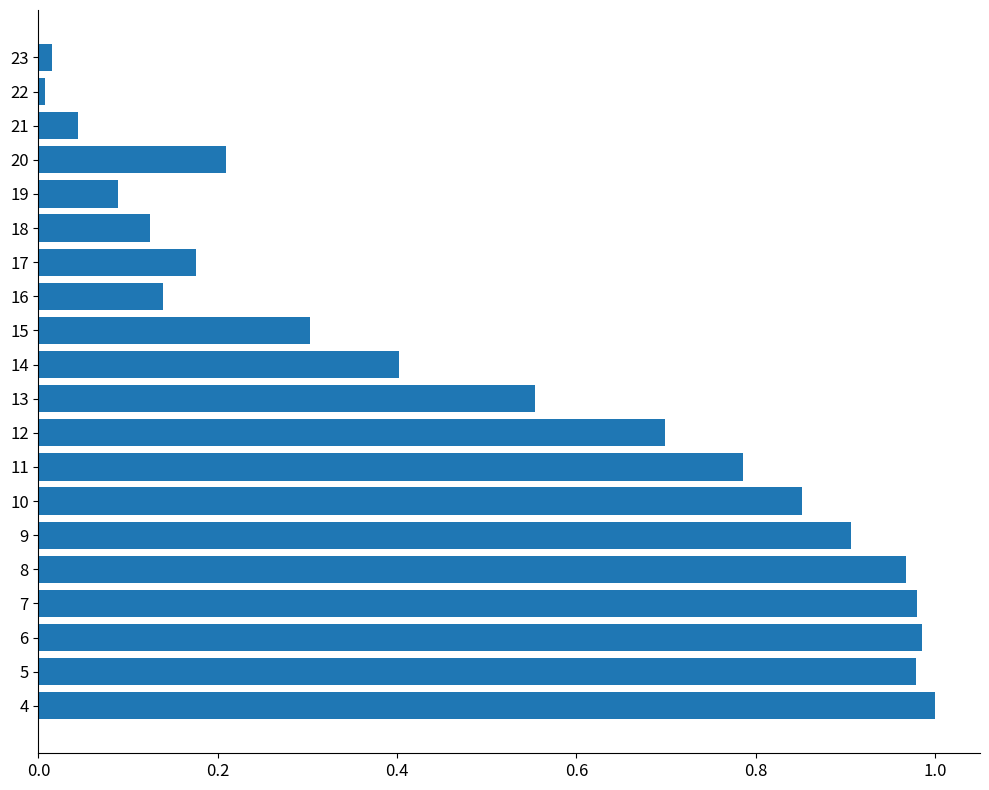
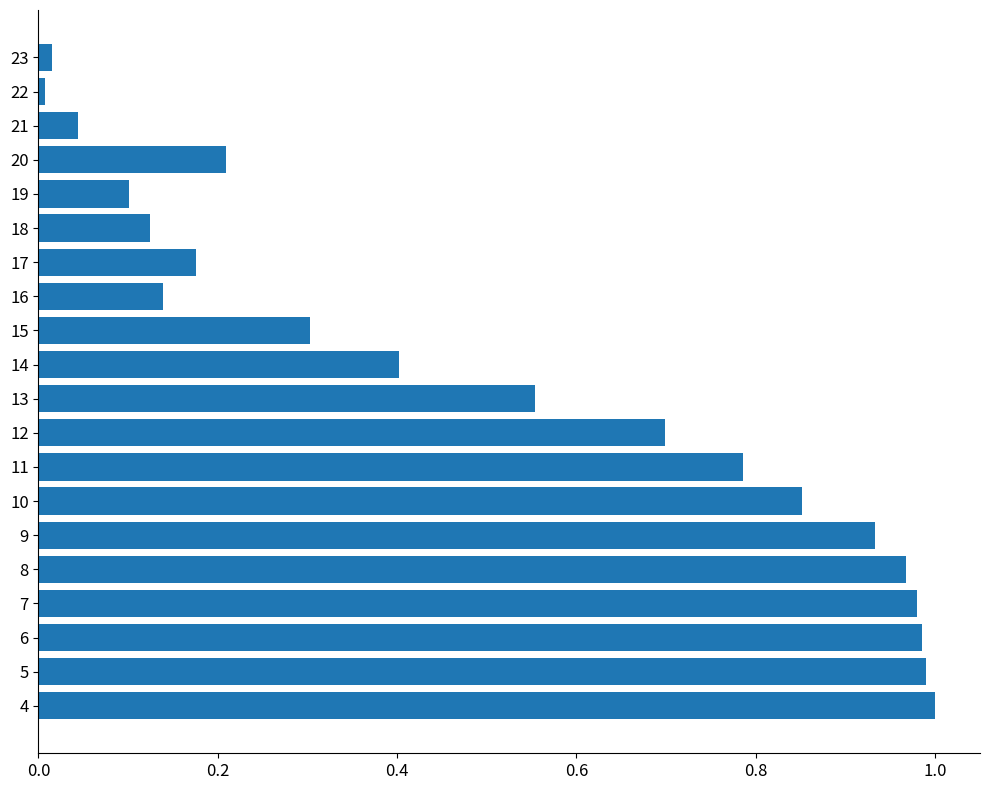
  {
    "23": 0.02,
    "22": 0.01,
    "21": 0.04,
    "20": 0.21,
-   "19": 0.09,
+   "19": 0.10,
    "18": 0.12,
    "17": 0.18,
    "16": 0.14,
    "15": 0.30,
    "14": 0.40,
    "13": 0.55,
    "12": 0.70,
    "11": 0.79,
    "10": 0.85,
-   "9": 0.91,
+   "9": 0.93,
    "8": 0.97,
    "7": 0.98,
    "6": 0.99,
-   "5": 0.98,
+   "5": 0.99,
    "4": 1.00
  }
